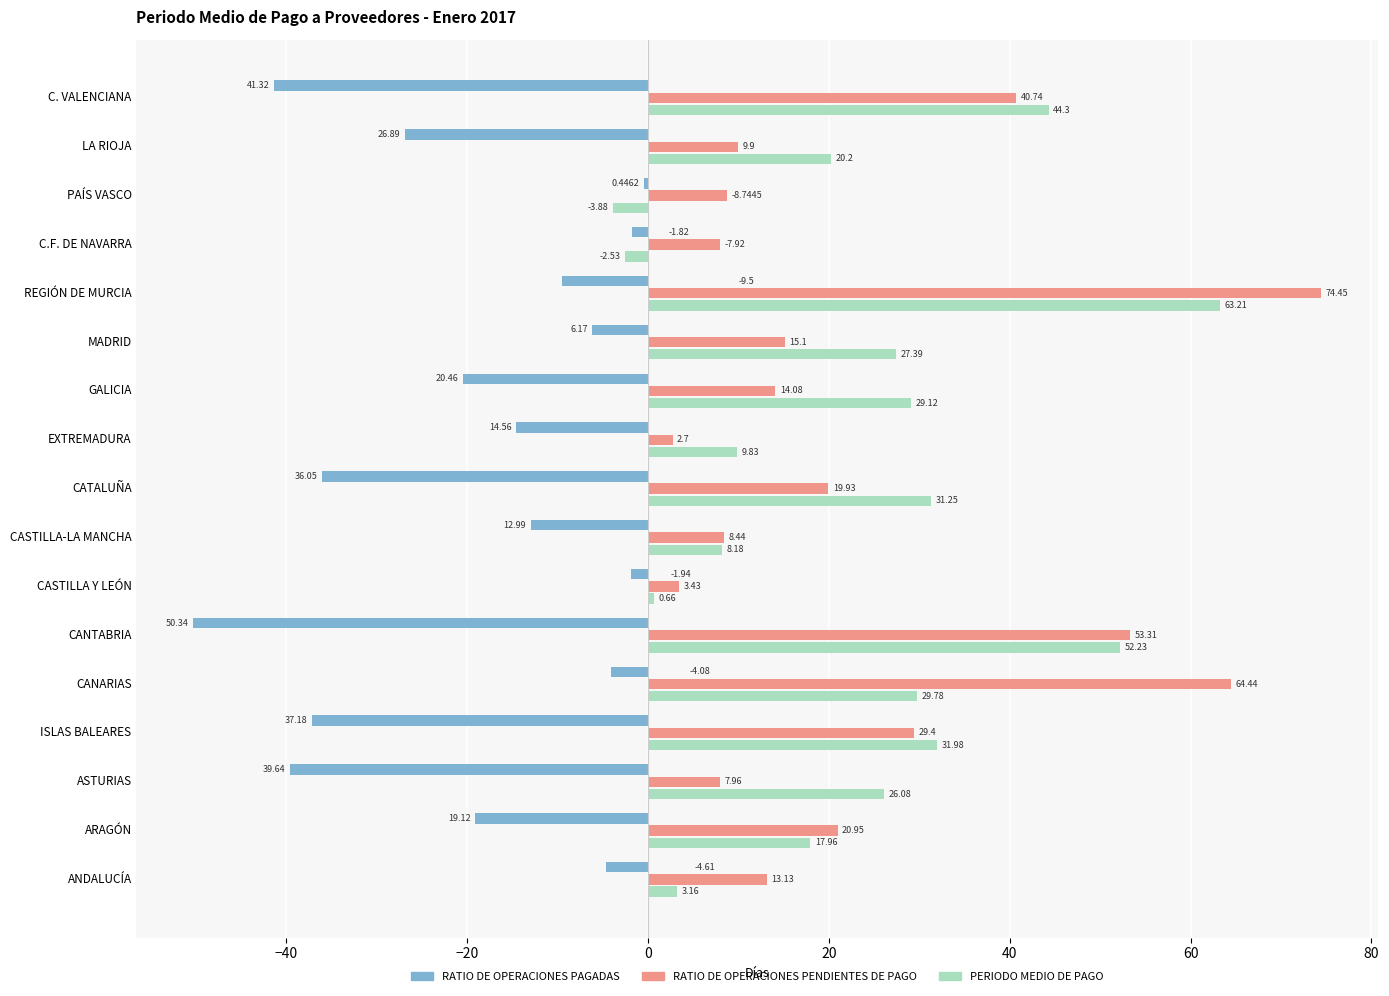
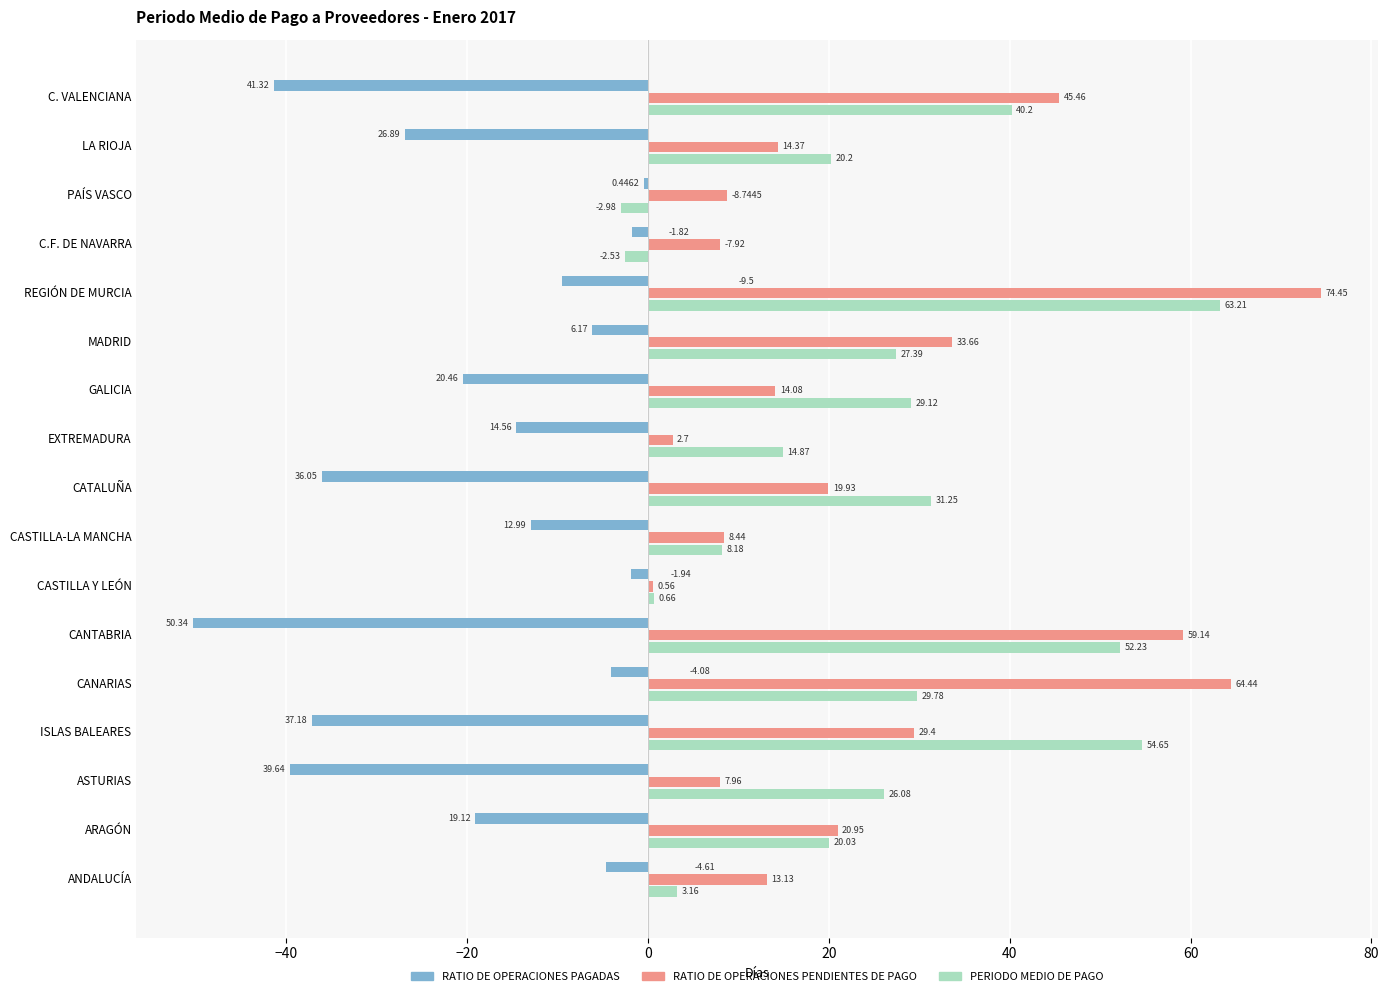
  {
    "RATIO DE OPERACIONES PAGADAS": {
      "C.F. DE NAVARRA": -2,
      "REGIÓN DE MURCIA": -10,
      "CASTILLA Y LEÓN": -2,
      "CANARIAS": -4,
      "ANDALUCÍA": -5
    },
    "RATIO DE OPERACIONES PENDIENTES DE PAGO": {
-     "C. VALENCIANA": 40.74,
-     "LA RIOJA": 9.9,
+     "C. VALENCIANA": 45.46,
+     "LA RIOJA": 14.37,
      "REGIÓN DE MURCIA": 74.45,
-     "MADRID": 15.1,
+     "MADRID": 33.66,
      "GALICIA": 14.08,
      "EXTREMADURA": 2.7,
      "CATALUÑA": 19.93,
      "CASTILLA-LA MANCHA": 8.44,
-     "CASTILLA Y LEÓN": 3.43,
-     "CANTABRIA": 53.31,
+     "CASTILLA Y LEÓN": 0.56,
+     "CANTABRIA": 59.14,
      "CANARIAS": 64.44,
      "ISLAS BALEARES": 29.4,
      "ASTURIAS": 7.96,
      "ARAGÓN": 20.95,
      "ANDALUCÍA": 13.13
    },
    "PERIODO MEDIO DE PAGO": {
-     "C. VALENCIANA": 44.3,
+     "C. VALENCIANA": 40.2,
      "LA RIOJA": 20.2,
-     "PAÍS VASCO": -3.88,
+     "PAÍS VASCO": -2.98,
      "C.F. DE NAVARRA": -2.53,
      "REGIÓN DE MURCIA": 63.21,
      "MADRID": 27.39,
      "GALICIA": 29.12,
-     "EXTREMADURA": 9.83,
+     "EXTREMADURA": 14.87,
      "CATALUÑA": 31.25,
      "CASTILLA-LA MANCHA": 8.18,
      "CASTILLA Y LEÓN": 0.66,
      "CANTABRIA": 52.23,
      "CANARIAS": 29.78,
-     "ISLAS BALEARES": 31.98,
+     "ISLAS BALEARES": 54.65,
      "ASTURIAS": 26.08,
-     "ARAGÓN": 17.96,
+     "ARAGÓN": 20.03,
      "ANDALUCÍA": 3.16
    }
  }
